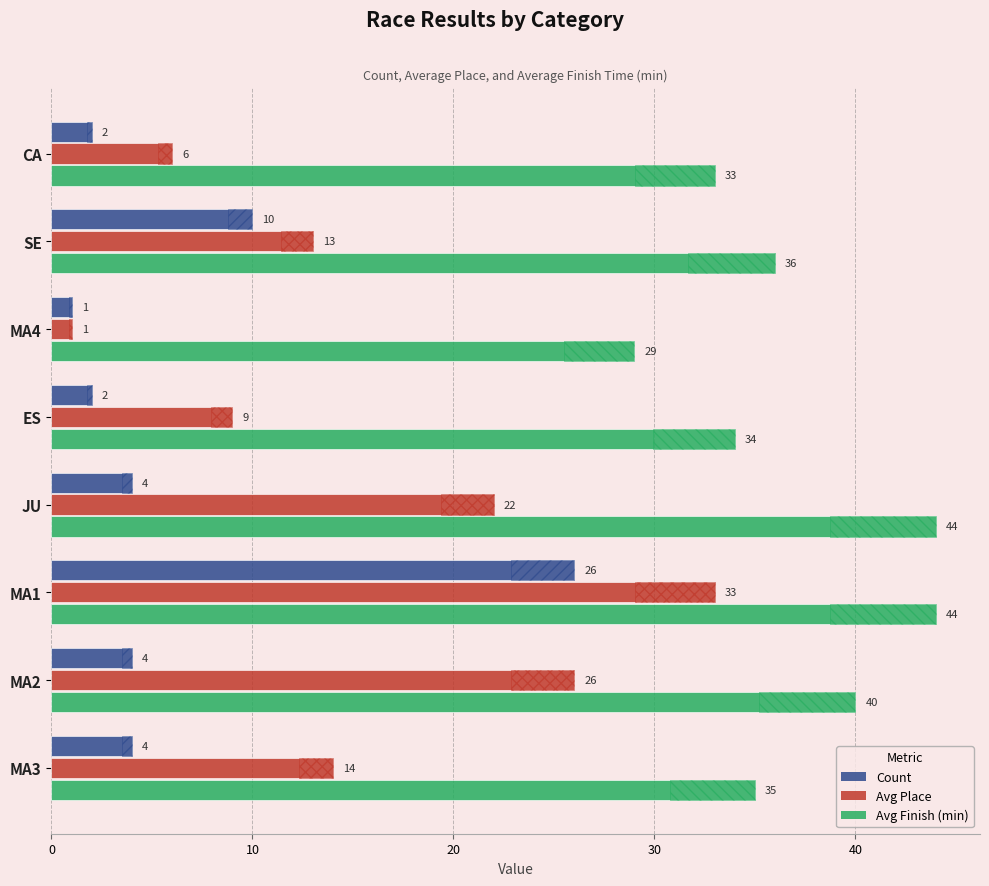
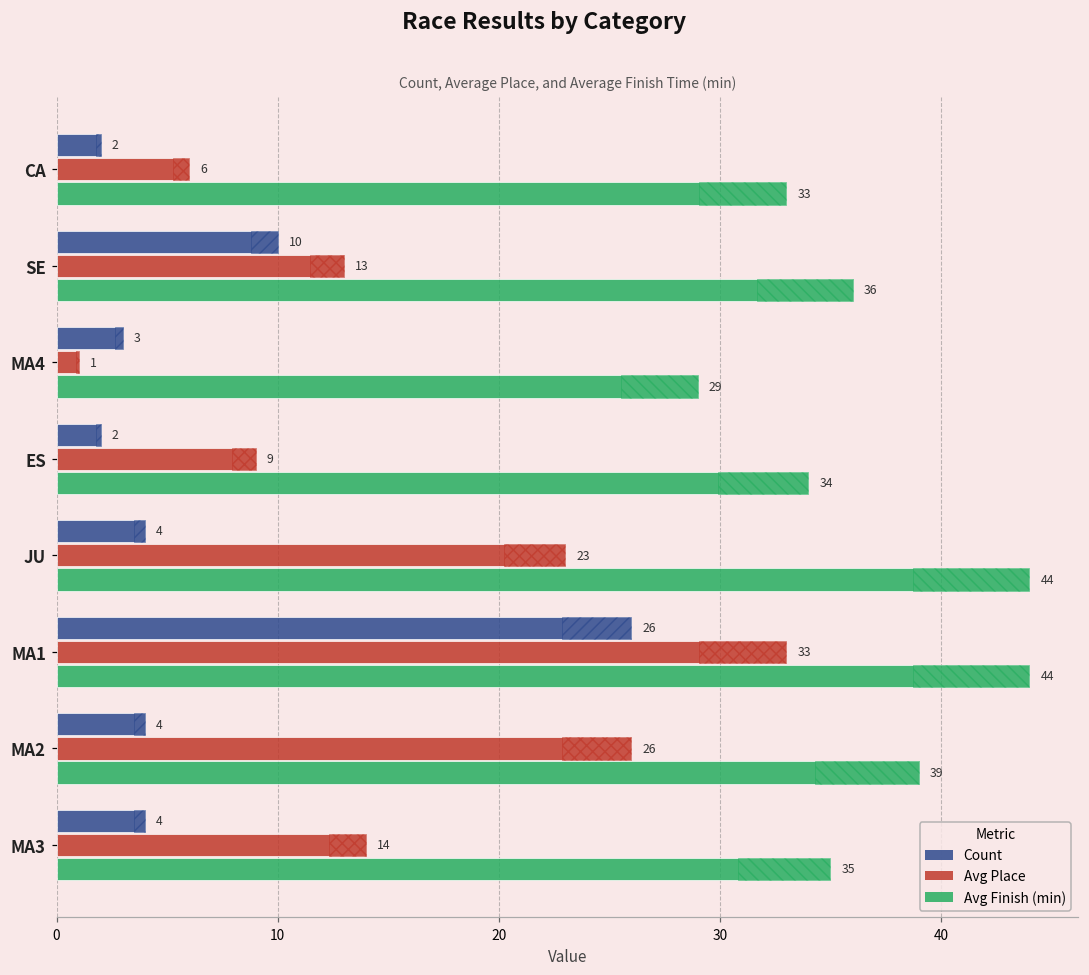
  {
    "Count": {
      "CA": 2,
      "SE": 10,
-     "MA4": 1,
+     "MA4": 3,
      "ES": 2,
      "JU": 4,
      "MA1": 26,
      "MA2": 4,
      "MA3": 4
    },
    "Avg Place": {
      "CA": 6,
      "SE": 13,
      "MA4": 1,
      "ES": 9,
-     "JU": 22,
+     "JU": 23,
      "MA1": 33,
      "MA2": 26,
      "MA3": 14
    },
    "Avg Finish (min)": {
      "CA": 33,
      "SE": 36,
      "MA4": 29,
      "ES": 34,
      "JU": 44,
      "MA1": 44,
-     "MA2": 40,
+     "MA2": 39,
      "MA3": 35
    }
  }
